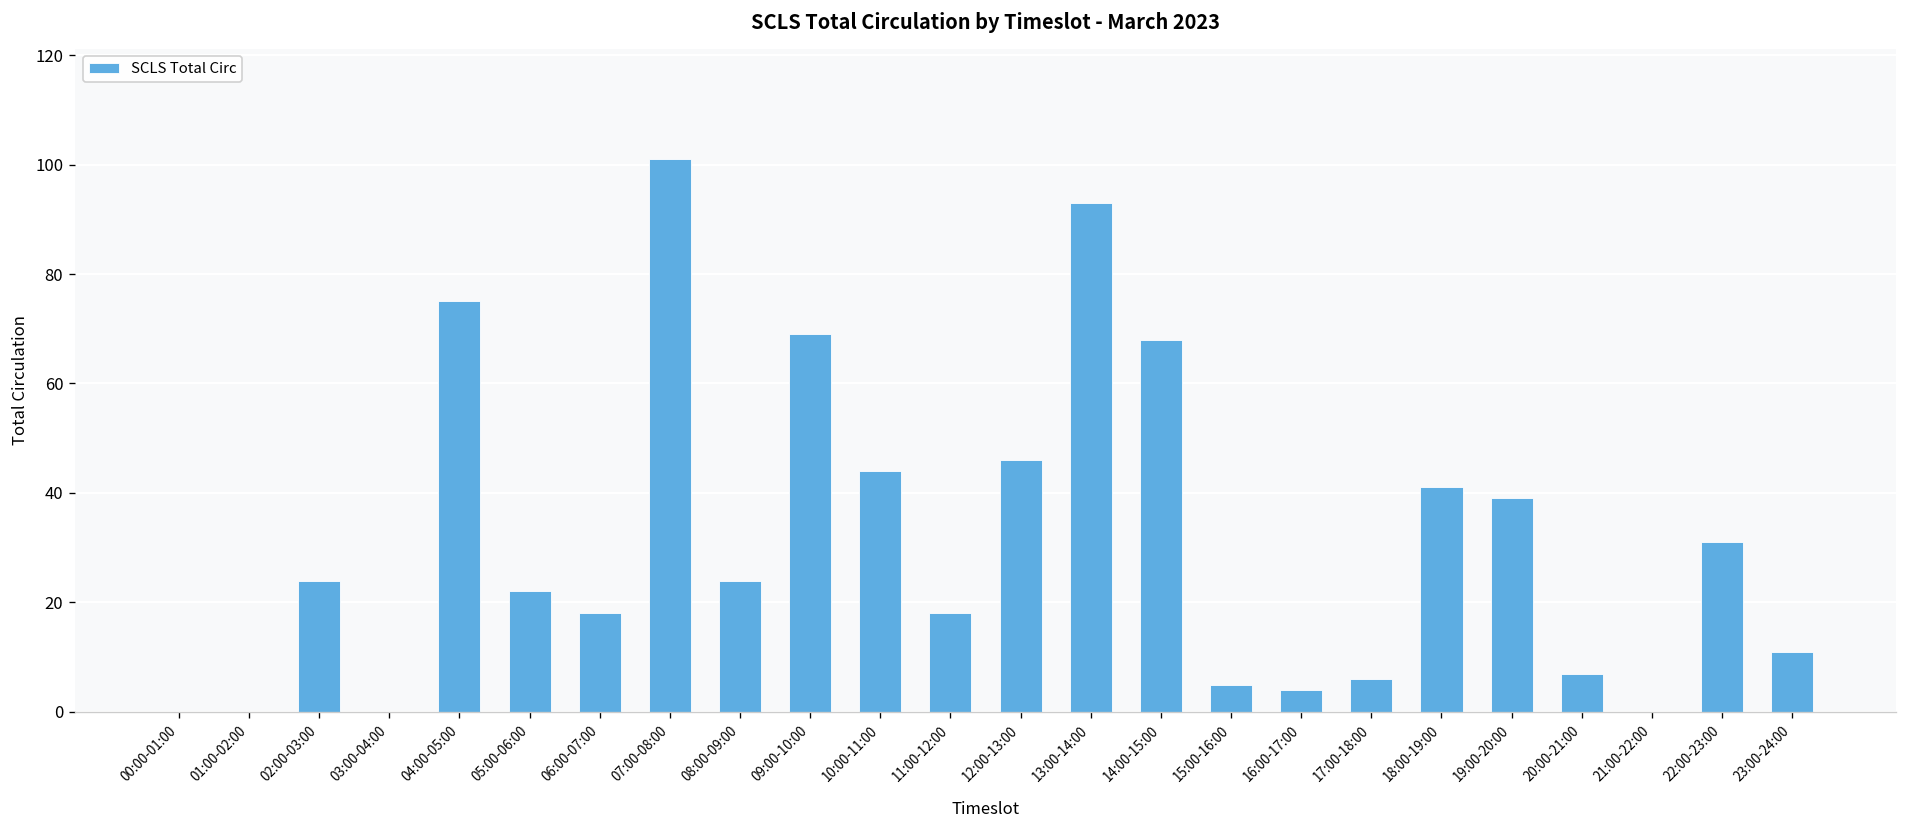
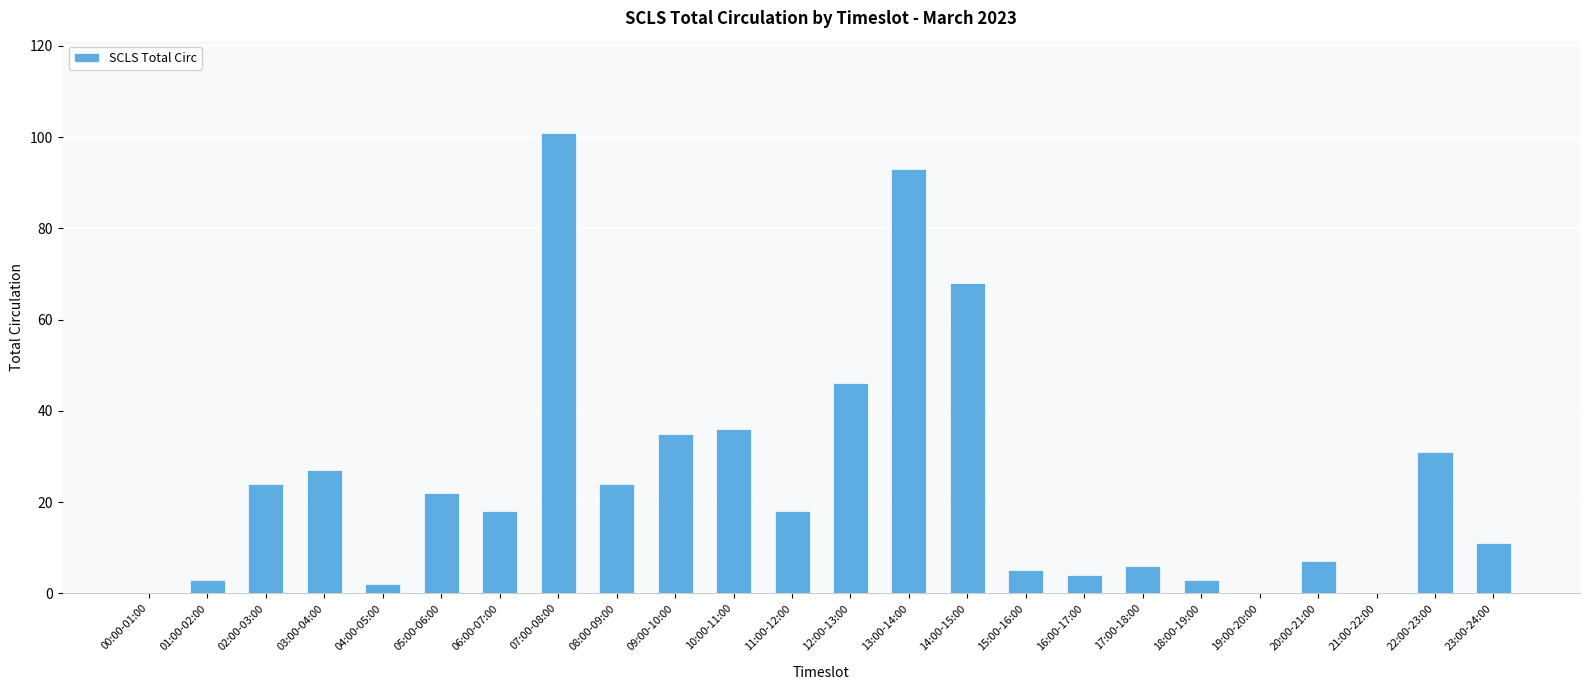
  {
    "00:00-01:00": 0,
-   "01:00-02:00": 0,
+   "01:00-02:00": 3,
    "02:00-03:00": 24,
-   "03:00-04:00": 0,
-   "04:00-05:00": 75,
+   "03:00-04:00": 27,
+   "04:00-05:00": 2,
    "05:00-06:00": 22,
    "06:00-07:00": 18,
    "07:00-08:00": 101,
    "08:00-09:00": 24,
-   "09:00-10:00": 69,
-   "10:00-11:00": 44,
+   "09:00-10:00": 35,
+   "10:00-11:00": 36,
    "11:00-12:00": 18,
    "12:00-13:00": 46,
    "13:00-14:00": 93,
    "14:00-15:00": 68,
    "15:00-16:00": 5,
    "16:00-17:00": 4,
    "17:00-18:00": 6,
-   "18:00-19:00": 41,
-   "19:00-20:00": 39,
+   "18:00-19:00": 3,
+   "19:00-20:00": 0,
    "20:00-21:00": 7,
    "21:00-22:00": 0,
    "22:00-23:00": 31,
    "23:00-24:00": 11
  }
